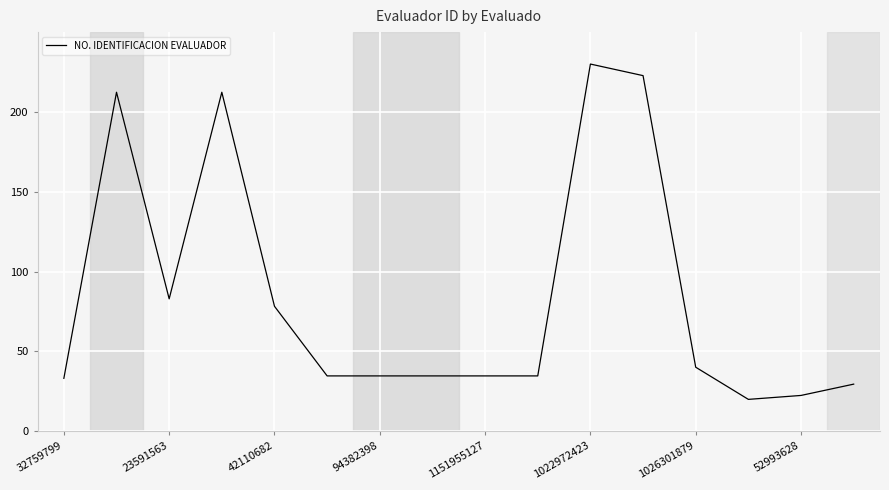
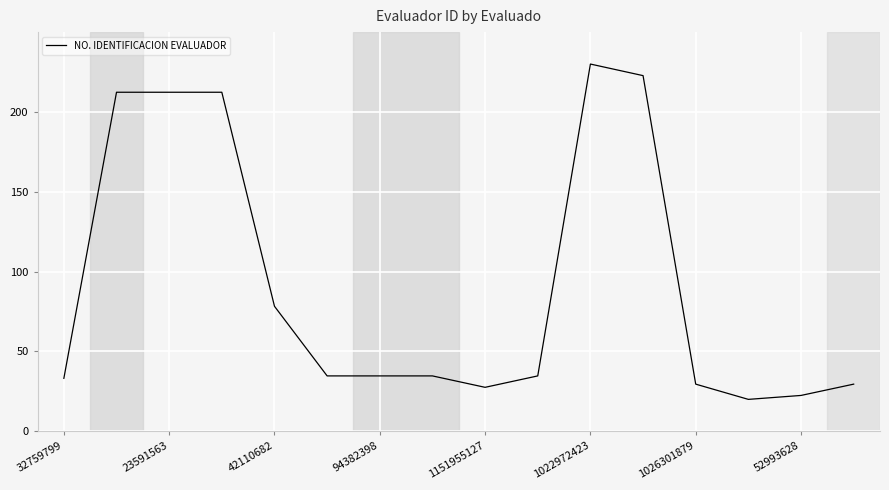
  {
    "32759799": 33,
-   "23591563": 83,
+   "23591563": 212,
    "42110682": 78,
    "94382398": 35,
-   "1151955127": 35,
+   "1151955127": 28,
    "1022972423": 230,
-   "1026301879": 40,
+   "1026301879": 30,
    "52993628": 22
  }
